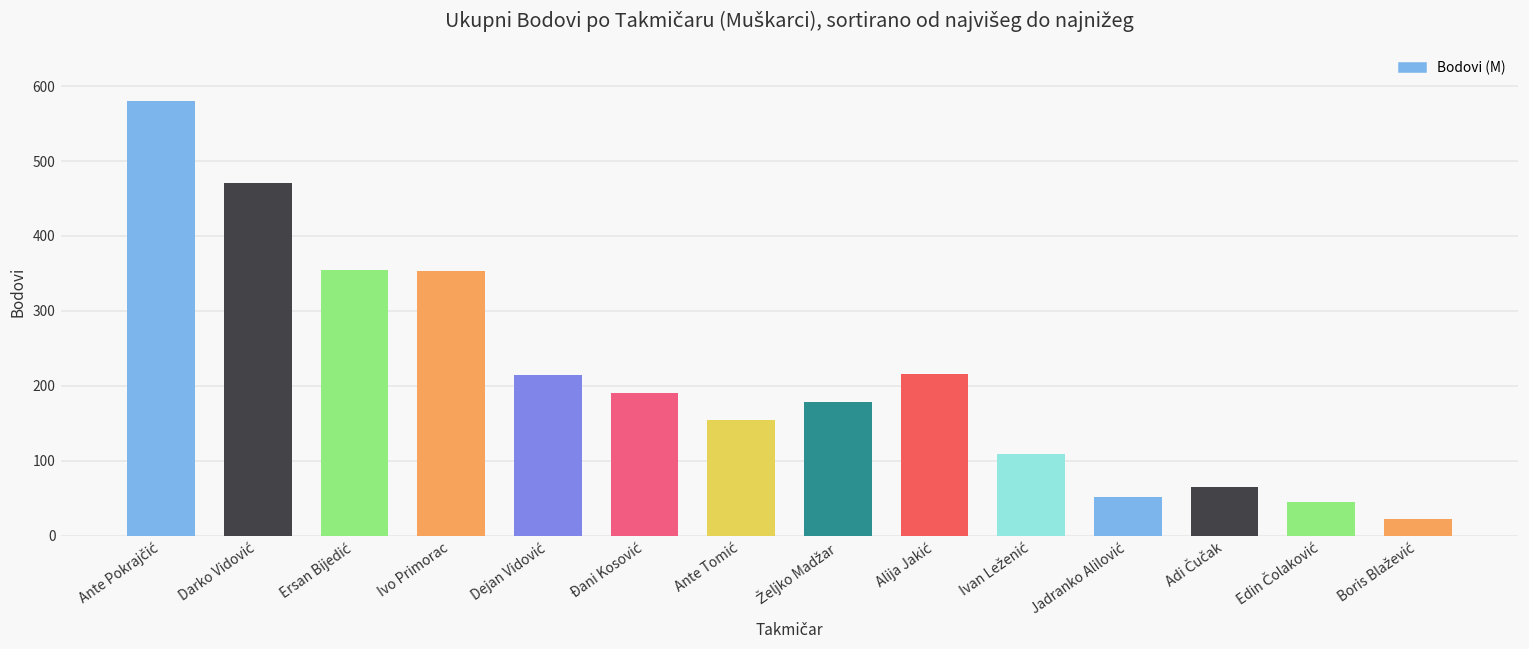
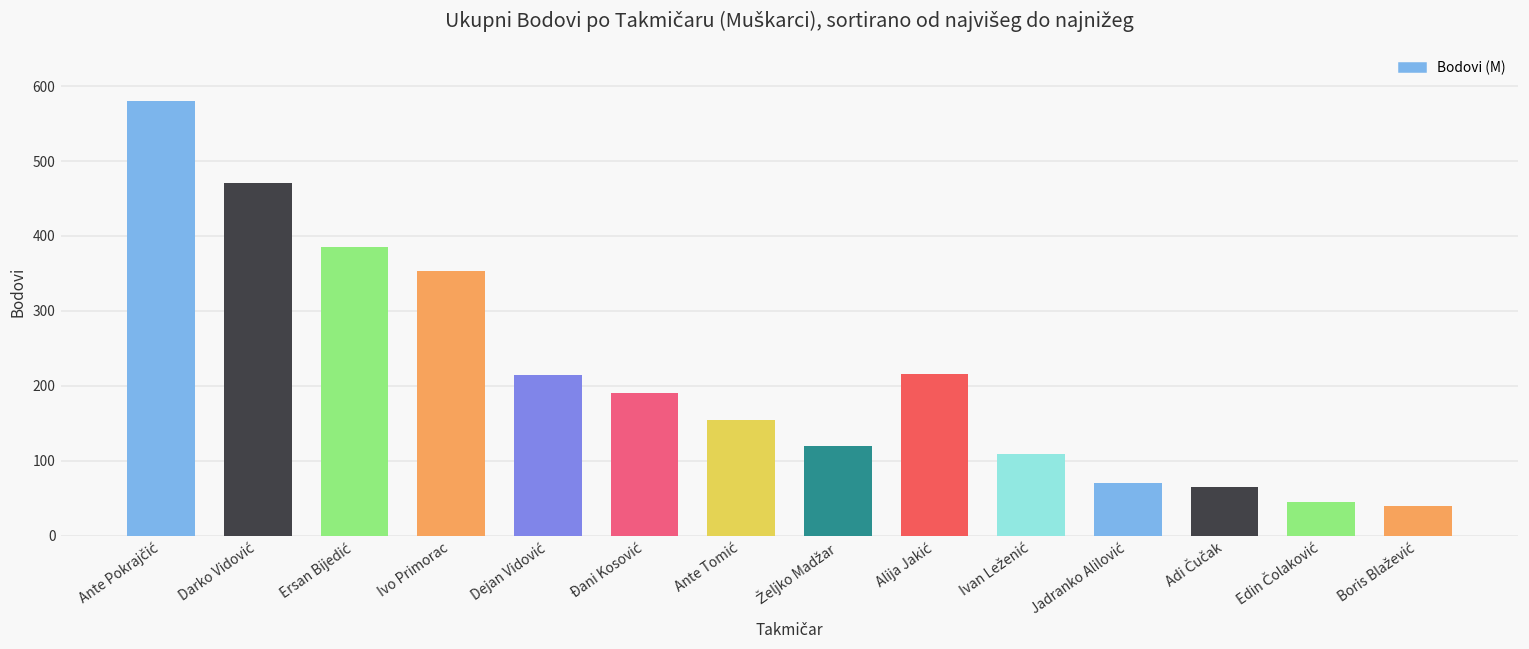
  {
    "Ante Pokrajčić": 580,
    "Darko Vidović": 470,
-   "Ersan Bijedić": 350,
+   "Ersan Bijedić": 390,
    "Ivo Primorac": 350,
    "Dejan Vidović": 220,
    "Đani Kosović": 190,
    "Ante Tomić": 160,
-   "Željko Madžar": 180,
+   "Željko Madžar": 120,
    "Alija Jakić": 220,
    "Ivan Leženić": 110,
-   "Jadranko Alilović": 50,
+   "Jadranko Alilović": 70,
    "Adi Čučak": 70,
    "Edin Čolaković": 50,
-   "Boris Blažević": 20
+   "Boris Blažević": 40
  }
